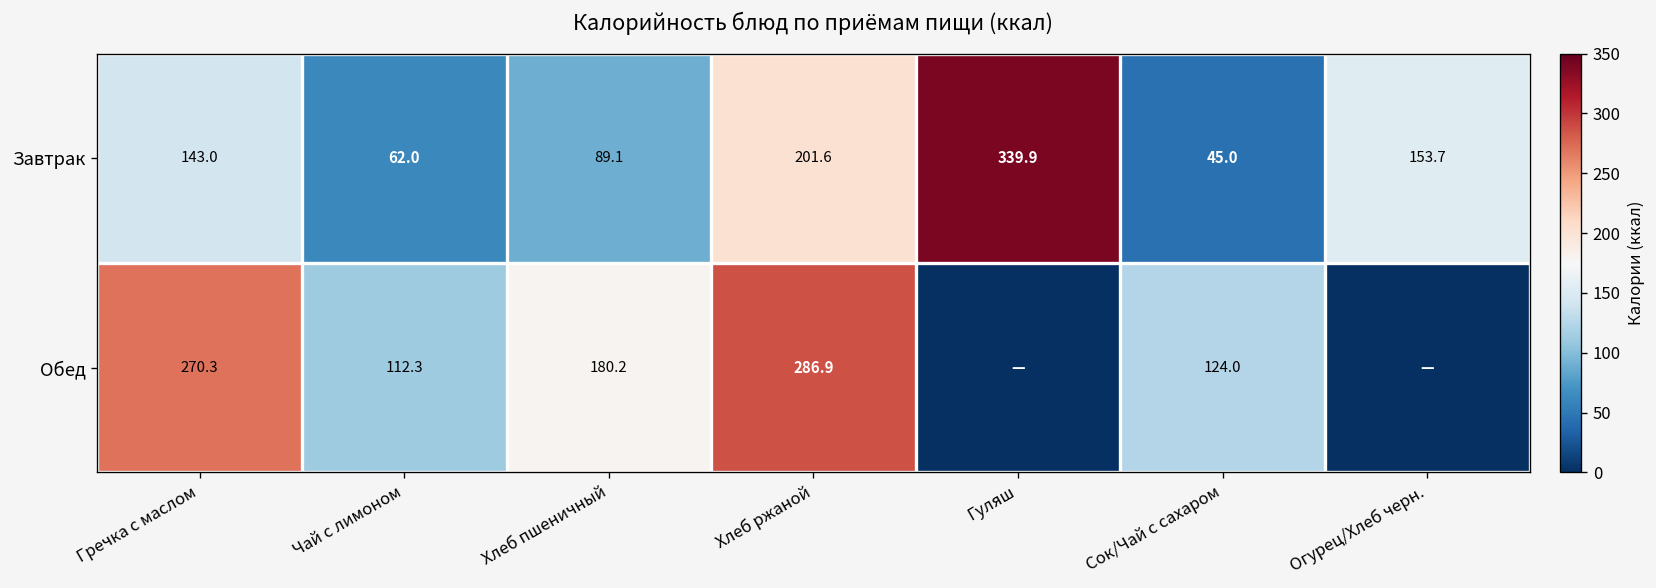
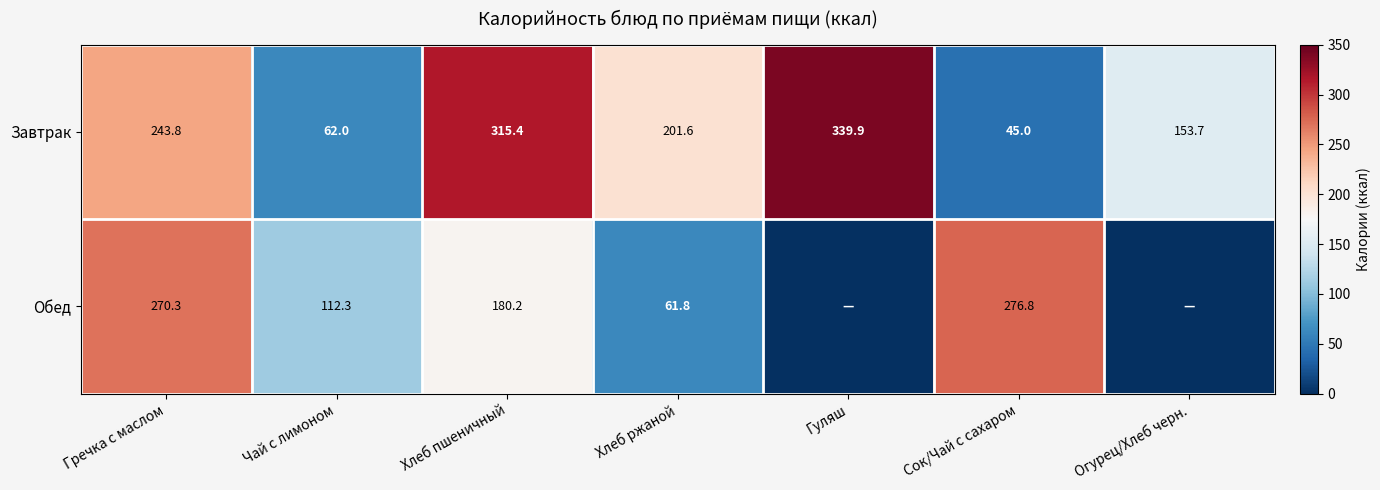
  {
    "Завтрак": {
-     "Гречка с маслом": 143.0,
+     "Гречка с маслом": 243.8,
      "Чай с лимоном": 62.0,
-     "Хлеб пшеничный": 89.1,
+     "Хлеб пшеничный": 315.4,
      "Хлеб ржаной": 201.6,
      "Гуляш": 339.9,
      "Сок/Чай с сахаром": 45.0,
      "Огурец/Хлеб черн.": 153.7
    },
    "Обед": {
      "Гречка с маслом": 270.3,
      "Чай с лимоном": 112.3,
      "Хлеб пшеничный": 180.2,
-     "Хлеб ржаной": 286.9,
-     "Сок/Чай с сахаром": 124.0
+     "Хлеб ржаной": 61.8,
+     "Сок/Чай с сахаром": 276.8
    }
  }
